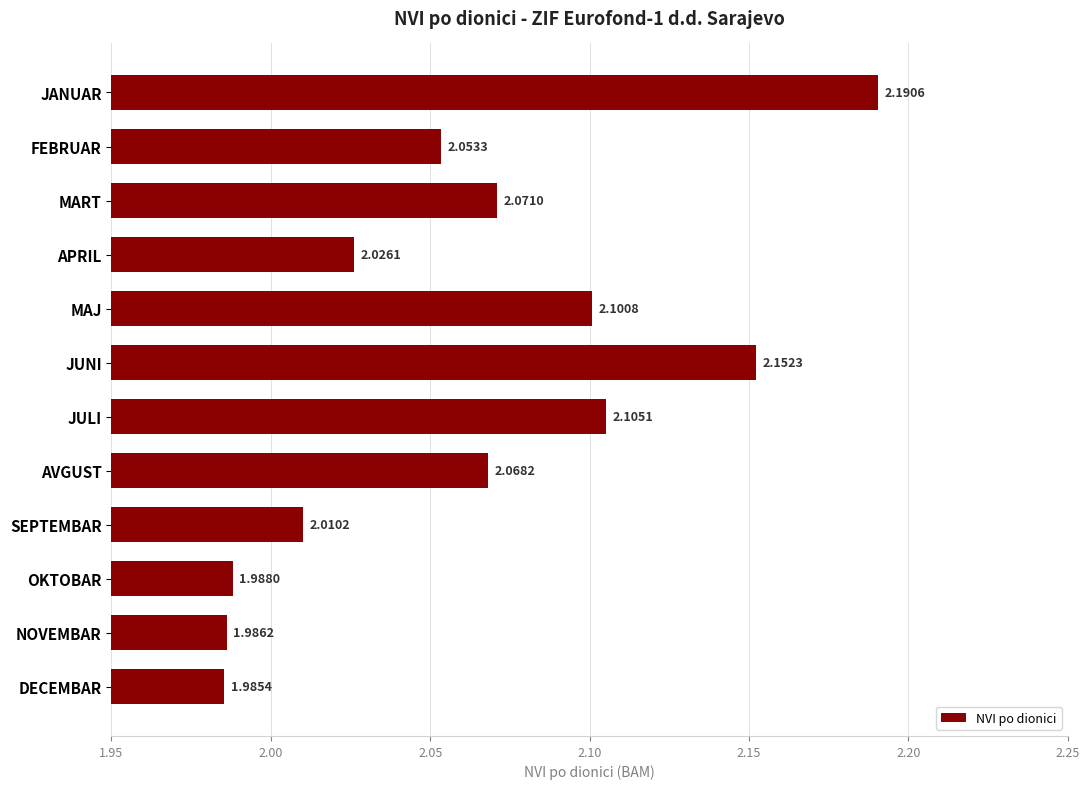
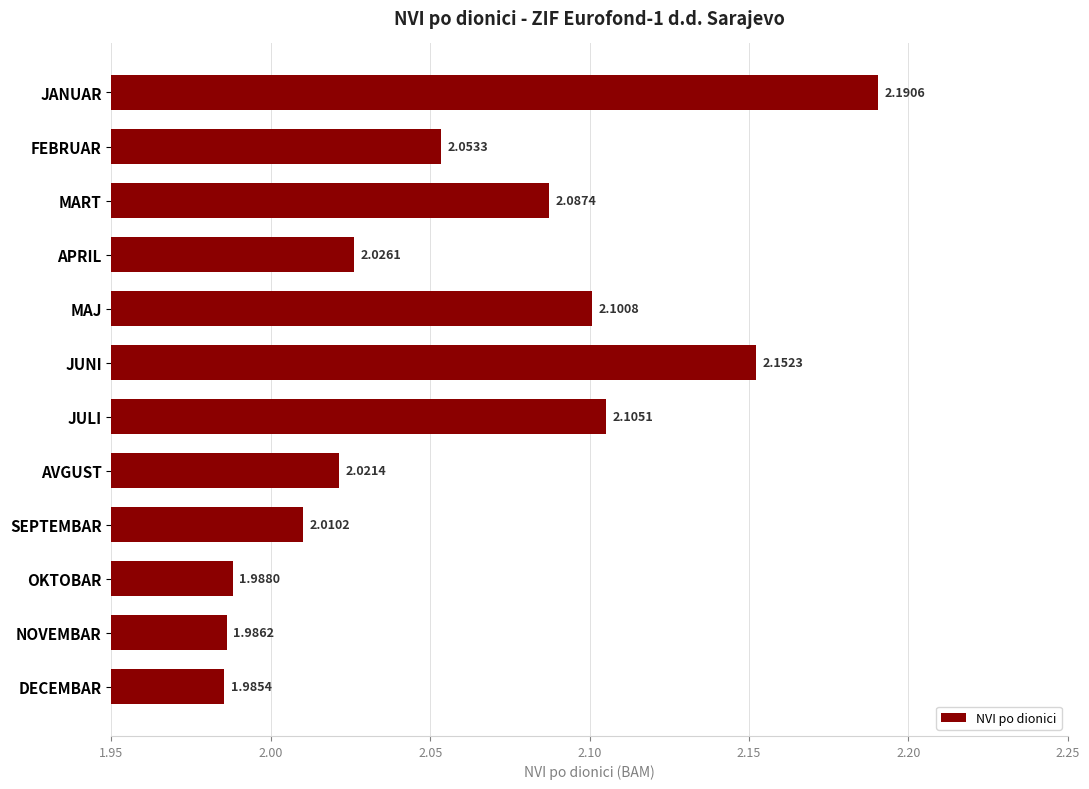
  {
    "JANUAR": 2.1906,
    "FEBRUAR": 2.0533,
-   "MART": 2.0710,
+   "MART": 2.0874,
    "APRIL": 2.0261,
    "MAJ": 2.1008,
    "JUNI": 2.1523,
    "JULI": 2.1051,
-   "AVGUST": 2.0682,
+   "AVGUST": 2.0214,
    "SEPTEMBAR": 2.0102,
    "OKTOBAR": 1.9880,
    "NOVEMBAR": 1.9862,
    "DECEMBAR": 1.9854
  }
